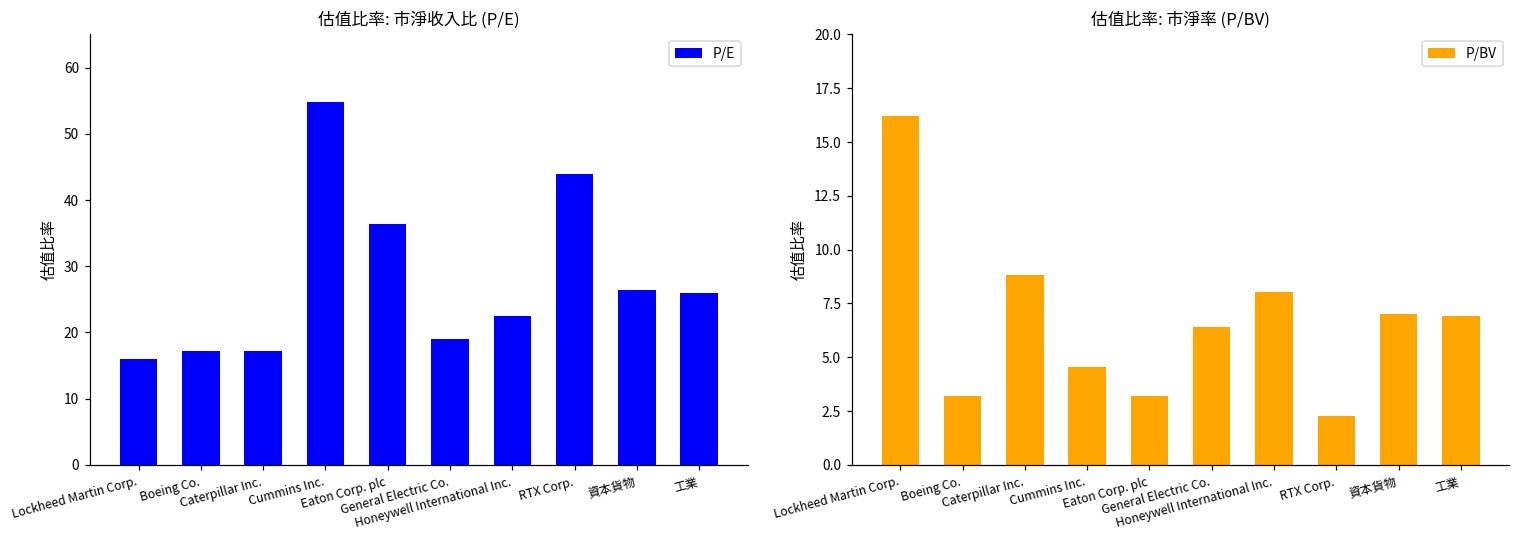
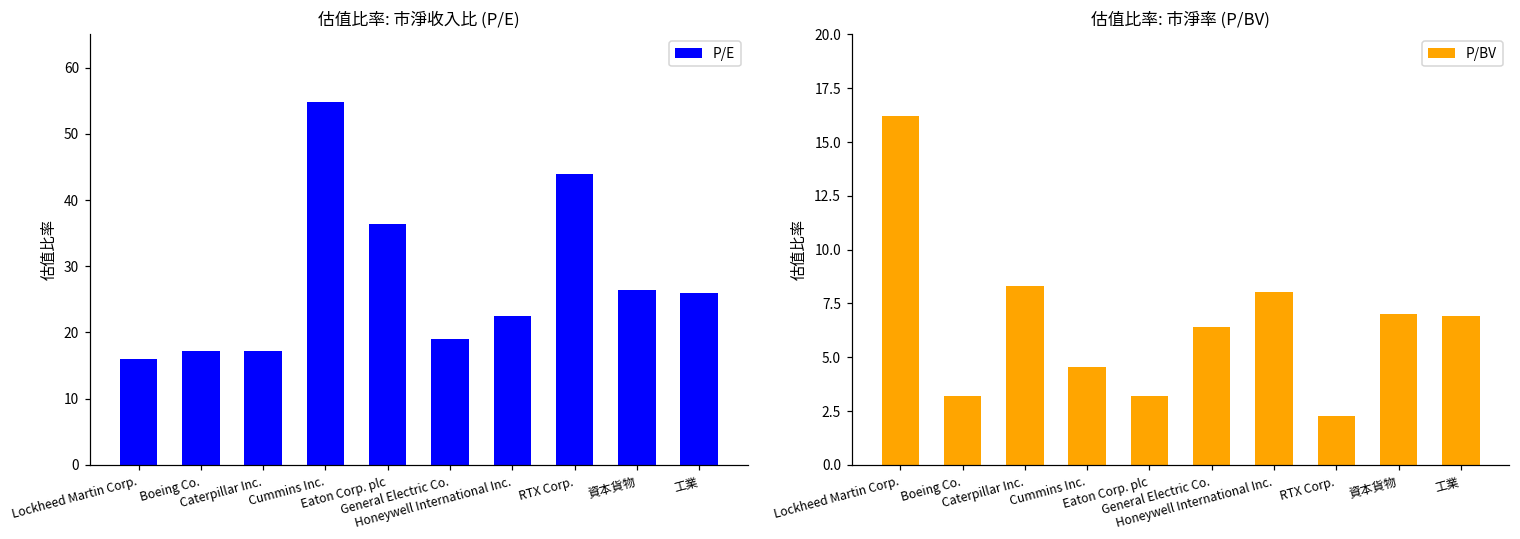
  {
    "估值比率: 市淨收入比 (P/E)": {
      "Lockheed Martin Corp.": 16,
      "Boeing Co.": 17,
      "Caterpillar Inc.": 17,
      "Cummins Inc.": 55,
      "Eaton Corp. plc": 36,
      "General Electric Co.": 19,
      "Honeywell International Inc.": 22,
      "RTX Corp.": 44,
      "資本貨物": 26,
      "工業": 26
    },
    "估值比率: 市淨率 (P/BV)": {
      "Lockheed Martin Corp.": 16.2,
      "Boeing Co.": 3.2,
-     "Caterpillar Inc.": 8.8,
+     "Caterpillar Inc.": 8.3,
      "Cummins Inc.": 4.6,
      "Eaton Corp. plc": 3.2,
      "General Electric Co.": 6.4,
      "Honeywell International Inc.": 8.0,
      "RTX Corp.": 2.3,
      "資本貨物": 7.0,
      "工業": 6.9
    }
  }
